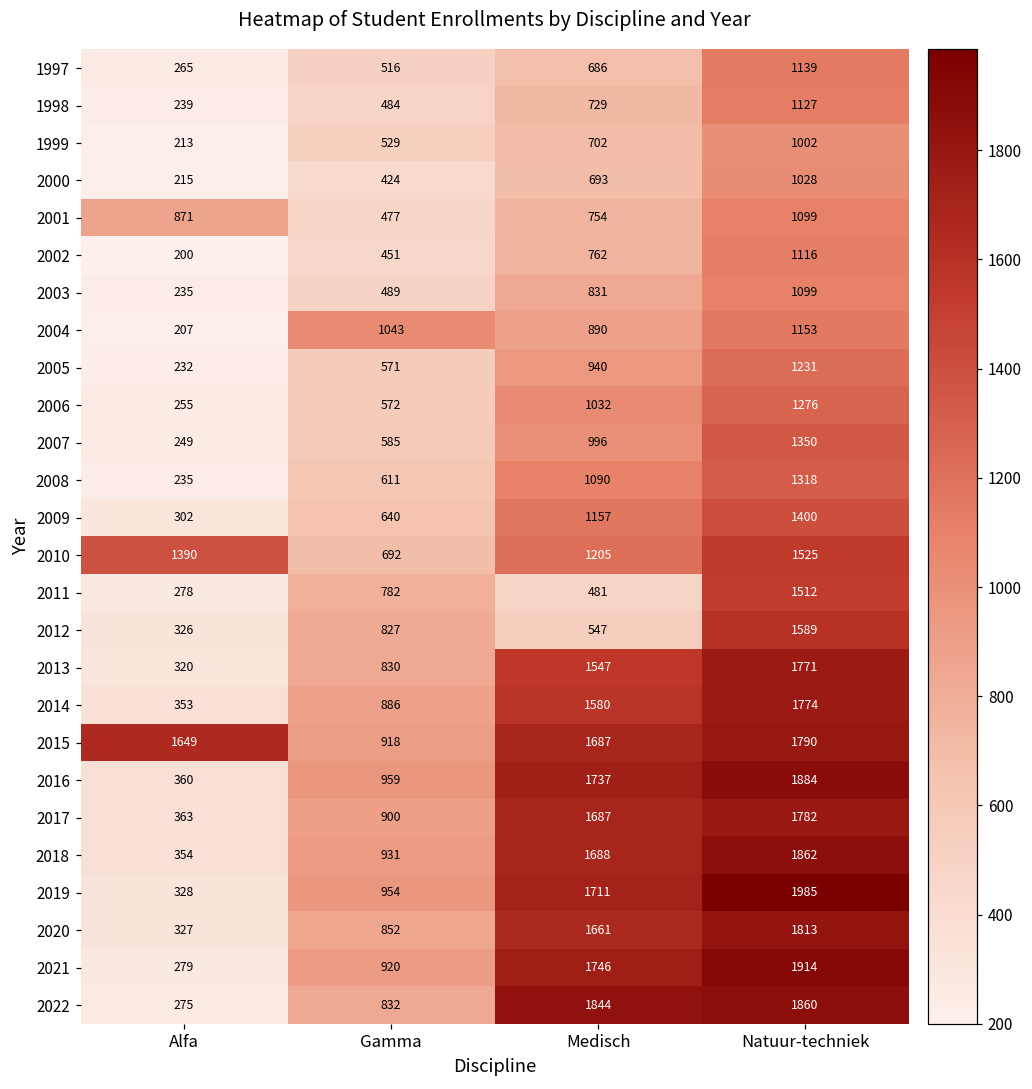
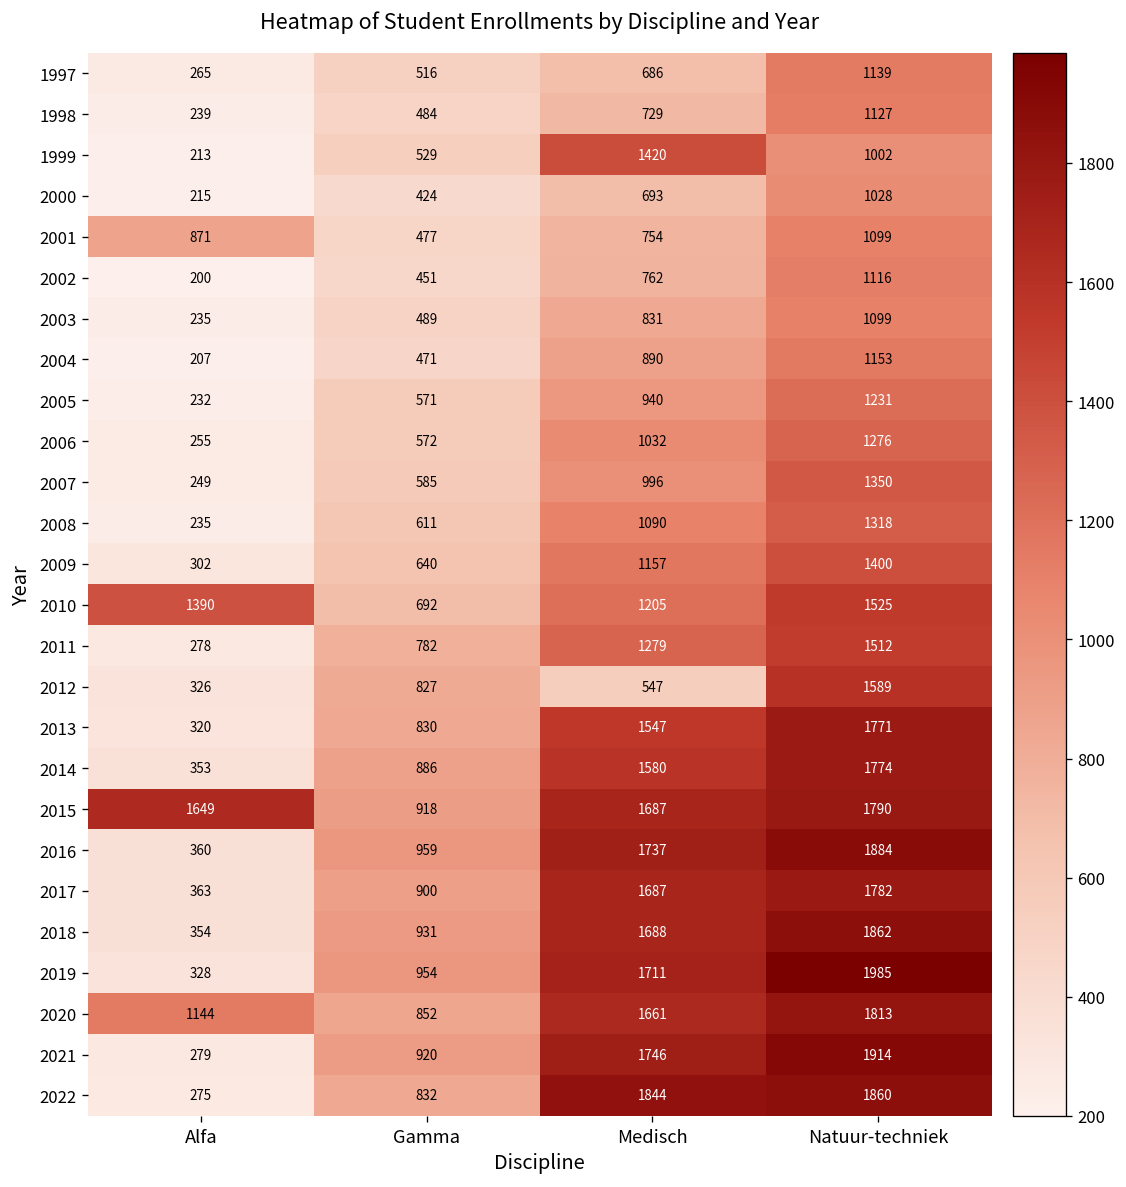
  {
    "1997": {
      "Alfa": 265,
      "Gamma": 516,
      "Medisch": 686,
      "Natuur-techniek": 1139
    },
    "1998": {
      "Alfa": 239,
      "Gamma": 484,
      "Medisch": 729,
      "Natuur-techniek": 1127
    },
    "1999": {
      "Alfa": 213,
      "Gamma": 529,
-     "Medisch": 702,
+     "Medisch": 1420,
      "Natuur-techniek": 1002
    },
    "2000": {
      "Alfa": 215,
      "Gamma": 424,
      "Medisch": 693,
      "Natuur-techniek": 1028
    },
    "2001": {
      "Alfa": 871,
      "Gamma": 477,
      "Medisch": 754,
      "Natuur-techniek": 1099
    },
    "2002": {
      "Alfa": 200,
      "Gamma": 451,
      "Medisch": 762,
      "Natuur-techniek": 1116
    },
    "2003": {
      "Alfa": 235,
      "Gamma": 489,
      "Medisch": 831,
      "Natuur-techniek": 1099
    },
    "2004": {
      "Alfa": 207,
-     "Gamma": 1043,
+     "Gamma": 471,
      "Medisch": 890,
      "Natuur-techniek": 1153
    },
    "2005": {
      "Alfa": 232,
      "Gamma": 571,
      "Medisch": 940,
      "Natuur-techniek": 1231
    },
    "2006": {
      "Alfa": 255,
      "Gamma": 572,
      "Medisch": 1032,
      "Natuur-techniek": 1276
    },
    "2007": {
      "Alfa": 249,
      "Gamma": 585,
      "Medisch": 996,
      "Natuur-techniek": 1350
    },
    "2008": {
      "Alfa": 235,
      "Gamma": 611,
      "Medisch": 1090,
      "Natuur-techniek": 1318
    },
    "2009": {
      "Alfa": 302,
      "Gamma": 640,
      "Medisch": 1157,
      "Natuur-techniek": 1400
    },
    "2010": {
      "Alfa": 1390,
      "Gamma": 692,
      "Medisch": 1205,
      "Natuur-techniek": 1525
    },
    "2011": {
      "Alfa": 278,
      "Gamma": 782,
-     "Medisch": 481,
+     "Medisch": 1279,
      "Natuur-techniek": 1512
    },
    "2012": {
      "Alfa": 326,
      "Gamma": 827,
      "Medisch": 547,
      "Natuur-techniek": 1589
    },
    "2013": {
      "Alfa": 320,
      "Gamma": 830,
      "Medisch": 1547,
      "Natuur-techniek": 1771
    },
    "2014": {
      "Alfa": 353,
      "Gamma": 886,
      "Medisch": 1580,
      "Natuur-techniek": 1774
    },
    "2015": {
      "Alfa": 1649,
      "Gamma": 918,
      "Medisch": 1687,
      "Natuur-techniek": 1790
    },
    "2016": {
      "Alfa": 360,
      "Gamma": 959,
      "Medisch": 1737,
      "Natuur-techniek": 1884
    },
    "2017": {
      "Alfa": 363,
      "Gamma": 900,
      "Medisch": 1687,
      "Natuur-techniek": 1782
    },
    "2018": {
      "Alfa": 354,
      "Gamma": 931,
      "Medisch": 1688,
      "Natuur-techniek": 1862
    },
    "2019": {
      "Alfa": 328,
      "Gamma": 954,
      "Medisch": 1711,
      "Natuur-techniek": 1985
    },
    "2020": {
-     "Alfa": 327,
+     "Alfa": 1144,
      "Gamma": 852,
      "Medisch": 1661,
      "Natuur-techniek": 1813
    },
    "2021": {
      "Alfa": 279,
      "Gamma": 920,
      "Medisch": 1746,
      "Natuur-techniek": 1914
    },
    "2022": {
      "Alfa": 275,
      "Gamma": 832,
      "Medisch": 1844,
      "Natuur-techniek": 1860
    }
  }
